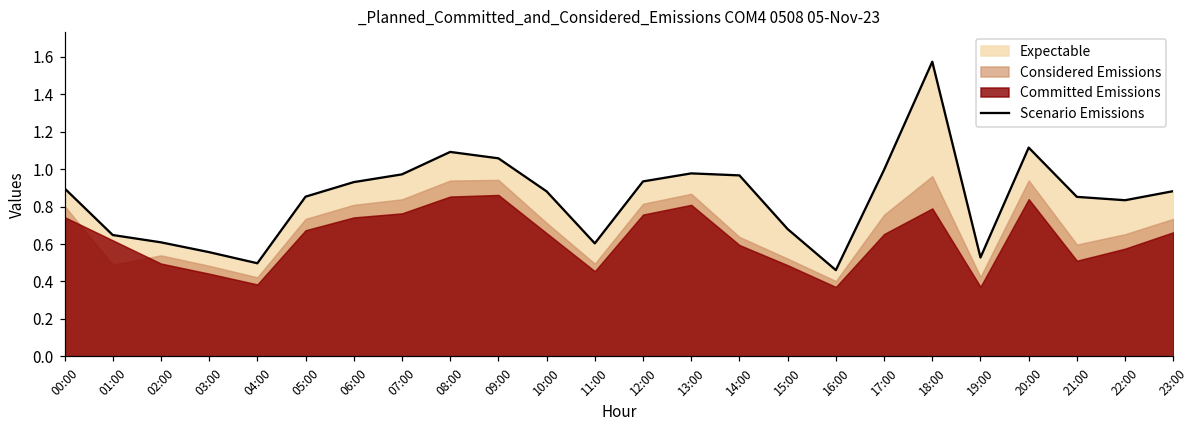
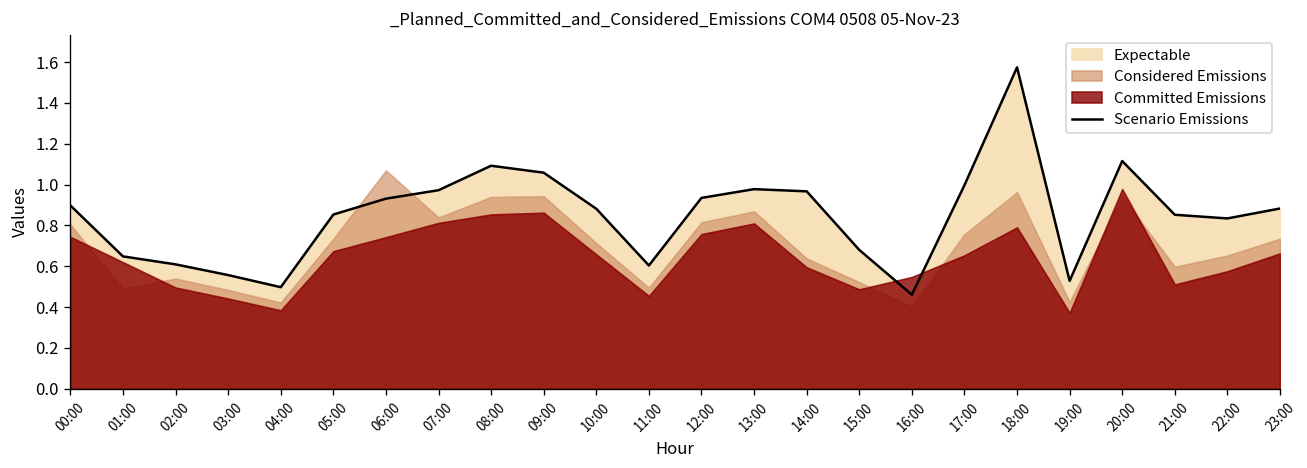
  {
    "Expectable": {
      "00:00": 0.90,
      "01:00": 0.65,
      "02:00": 0.61,
      "03:00": 0.56,
      "04:00": 0.50,
      "05:00": 0.85,
      "06:00": 0.93,
      "07:00": 0.97,
      "08:00": 1.09,
      "09:00": 1.06,
      "10:00": 0.88,
      "11:00": 0.60,
      "12:00": 0.93,
      "13:00": 0.98,
      "14:00": 0.97,
      "15:00": 0.68,
      "16:00": 0.46,
      "17:00": 1.00,
      "18:00": 1.57,
      "19:00": 0.53,
      "20:00": 1.12,
      "21:00": 0.85,
      "22:00": 0.83,
      "23:00": 0.88
    },
    "Considered Emissions": {
      "00:00": 0.80,
      "01:00": 0.49,
      "02:00": 0.54,
      "03:00": 0.48,
      "04:00": 0.42,
      "05:00": 0.73,
-     "06:00": 0.81,
+     "06:00": 1.07,
      "07:00": 0.84,
      "08:00": 0.94,
      "09:00": 0.94,
      "10:00": 0.71,
      "11:00": 0.49,
      "12:00": 0.82,
      "13:00": 0.87,
      "14:00": 0.64,
      "15:00": 0.52,
      "16:00": 0.40,
      "17:00": 0.76,
      "18:00": 0.96,
      "19:00": 0.42,
      "20:00": 0.94,
      "21:00": 0.60,
      "22:00": 0.65,
      "23:00": 0.73
    },
    "Committed Emissions": {
      "00:00": 0.74,
      "01:00": 0.62,
      "02:00": 0.50,
      "03:00": 0.44,
      "04:00": 0.38,
      "05:00": 0.67,
      "06:00": 0.74,
-     "07:00": 0.76,
+     "07:00": 0.81,
      "08:00": 0.85,
      "09:00": 0.86,
      "10:00": 0.66,
      "11:00": 0.45,
      "12:00": 0.76,
      "13:00": 0.81,
      "14:00": 0.59,
      "15:00": 0.49,
-     "16:00": 0.37,
+     "16:00": 0.55,
      "17:00": 0.65,
      "18:00": 0.79,
      "19:00": 0.37,
-     "20:00": 0.84,
+     "20:00": 0.98,
      "21:00": 0.51,
      "22:00": 0.58,
      "23:00": 0.66
    }
  }
